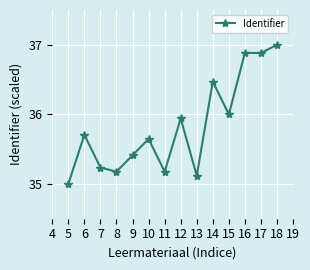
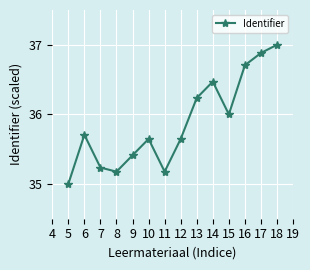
  {
    "5": 35.0,
    "6": 35.7,
    "7": 35.2,
    "8": 35.2,
    "9": 35.4,
    "10": 35.6,
    "11": 35.2,
-   "12": 35.9,
-   "13": 35.1,
+   "12": 35.6,
+   "13": 36.2,
    "14": 36.5,
    "15": 36.0,
-   "16": 36.9,
+   "16": 36.7,
    "17": 36.9,
    "18": 37.0
  }
